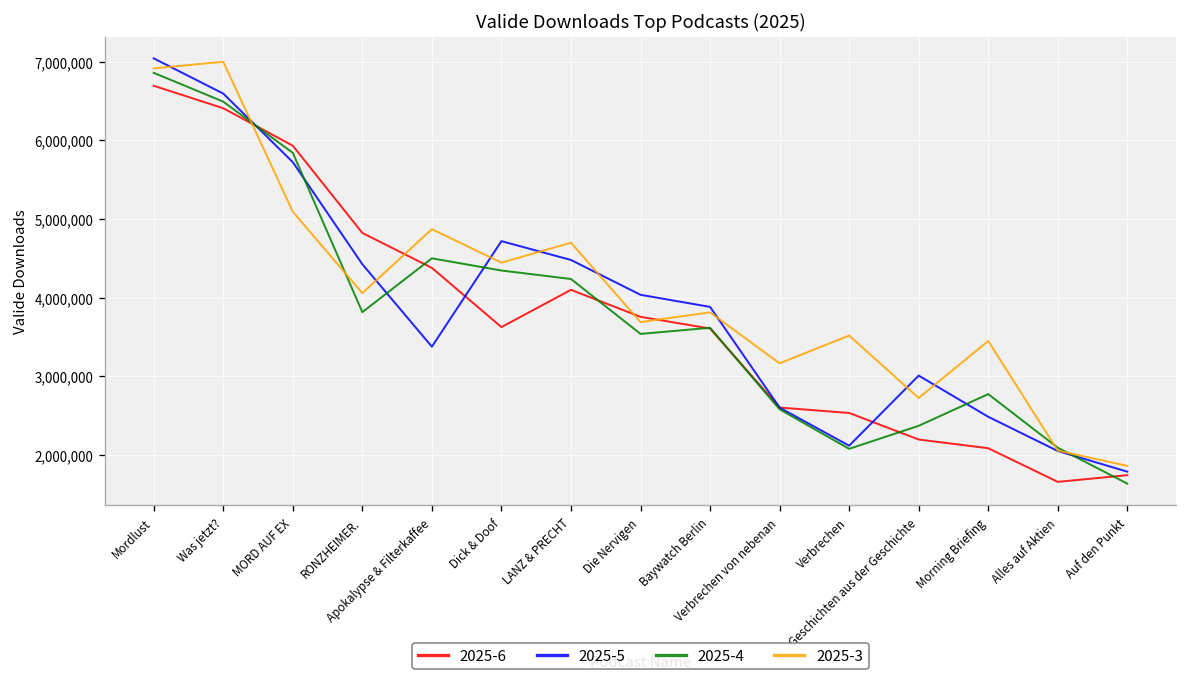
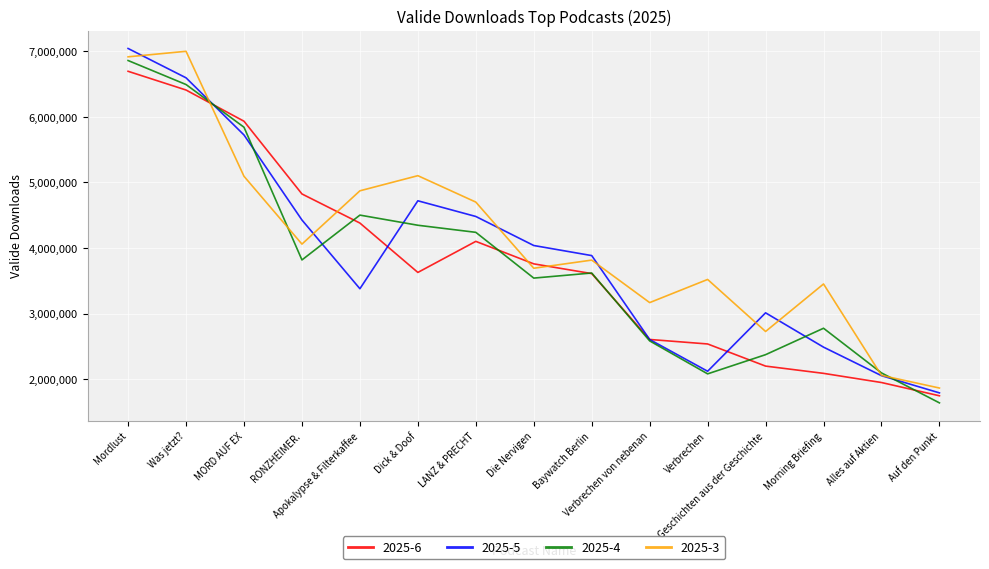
  {
    "2025-6": {
      "Mordlust": "6,700,000",
      "Was jetzt?": "6,400,000",
      "MORD AUF EX": "5,900,000",
      "RONZHEIMER.": "4,800,000",
      "Apokalypse & Filterkaffee": "4,400,000",
      "Dick & Doof": "3,600,000",
      "LANZ & PRECHT": "4,100,000",
      "Die Nervigen": "3,800,000",
      "Verbrechen": "2,500,000",
      "Geschichten aus der Geschichte": "2,200,000",
      "Morning Briefing": "2,100,000",
-     "Alles auf Aktien": "1,700,000",
+     "Alles auf Aktien": "1,900,000",
      "Auf den Punkt": "1,700,000"
    },
    "2025-5": {
      "Mordlust": "7,000,000",
      "Was jetzt?": "6,600,000",
      "MORD AUF EX": "5,700,000",
      "RONZHEIMER.": "4,400,000",
      "Apokalypse & Filterkaffee": "3,400,000",
      "Dick & Doof": "4,700,000",
      "LANZ & PRECHT": "4,500,000",
      "Die Nervigen": "4,000,000",
      "Baywatch Berlin": "3,900,000",
      "Verbrechen": "2,100,000",
      "Geschichten aus der Geschichte": "3,000,000",
      "Morning Briefing": "2,500,000",
      "Auf den Punkt": "1,800,000"
    },
    "2025-4": {
      "Mordlust": "6,900,000",
      "Was jetzt?": "6,500,000",
      "MORD AUF EX": "5,800,000",
      "RONZHEIMER.": "3,800,000",
      "Apokalypse & Filterkaffee": "4,500,000",
      "Dick & Doof": "4,300,000",
      "LANZ & PRECHT": "4,200,000",
      "Die Nervigen": "3,500,000",
      "Verbrechen": "2,100,000",
      "Geschichten aus der Geschichte": "2,400,000",
      "Morning Briefing": "2,800,000",
      "Auf den Punkt": "1,600,000"
    },
    "2025-3": {
      "Mordlust": "6,900,000",
      "Was jetzt?": "7,000,000",
      "MORD AUF EX": "5,100,000",
      "RONZHEIMER.": "4,100,000",
      "Apokalypse & Filterkaffee": "4,900,000",
-     "Dick & Doof": "4,400,000",
+     "Dick & Doof": "5,100,000",
      "LANZ & PRECHT": "4,700,000",
      "Die Nervigen": "3,700,000",
      "Baywatch Berlin": "3,800,000",
      "Verbrechen von nebenan": "3,200,000",
      "Verbrechen": "3,500,000",
      "Geschichten aus der Geschichte": "2,700,000",
      "Morning Briefing": "3,500,000",
      "Auf den Punkt": "1,900,000"
    }
  }
